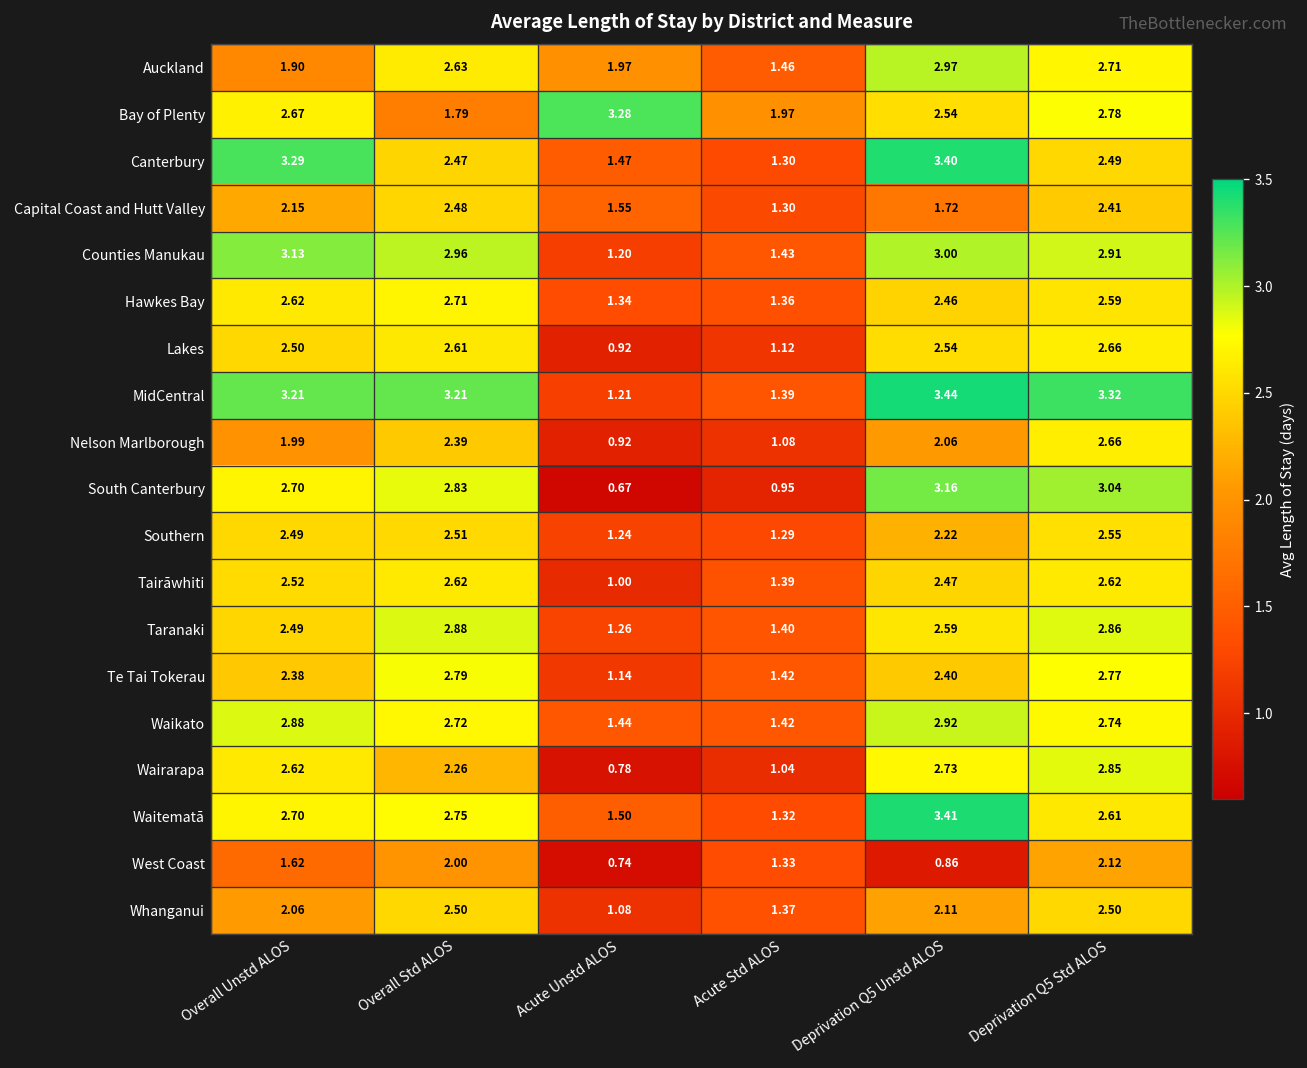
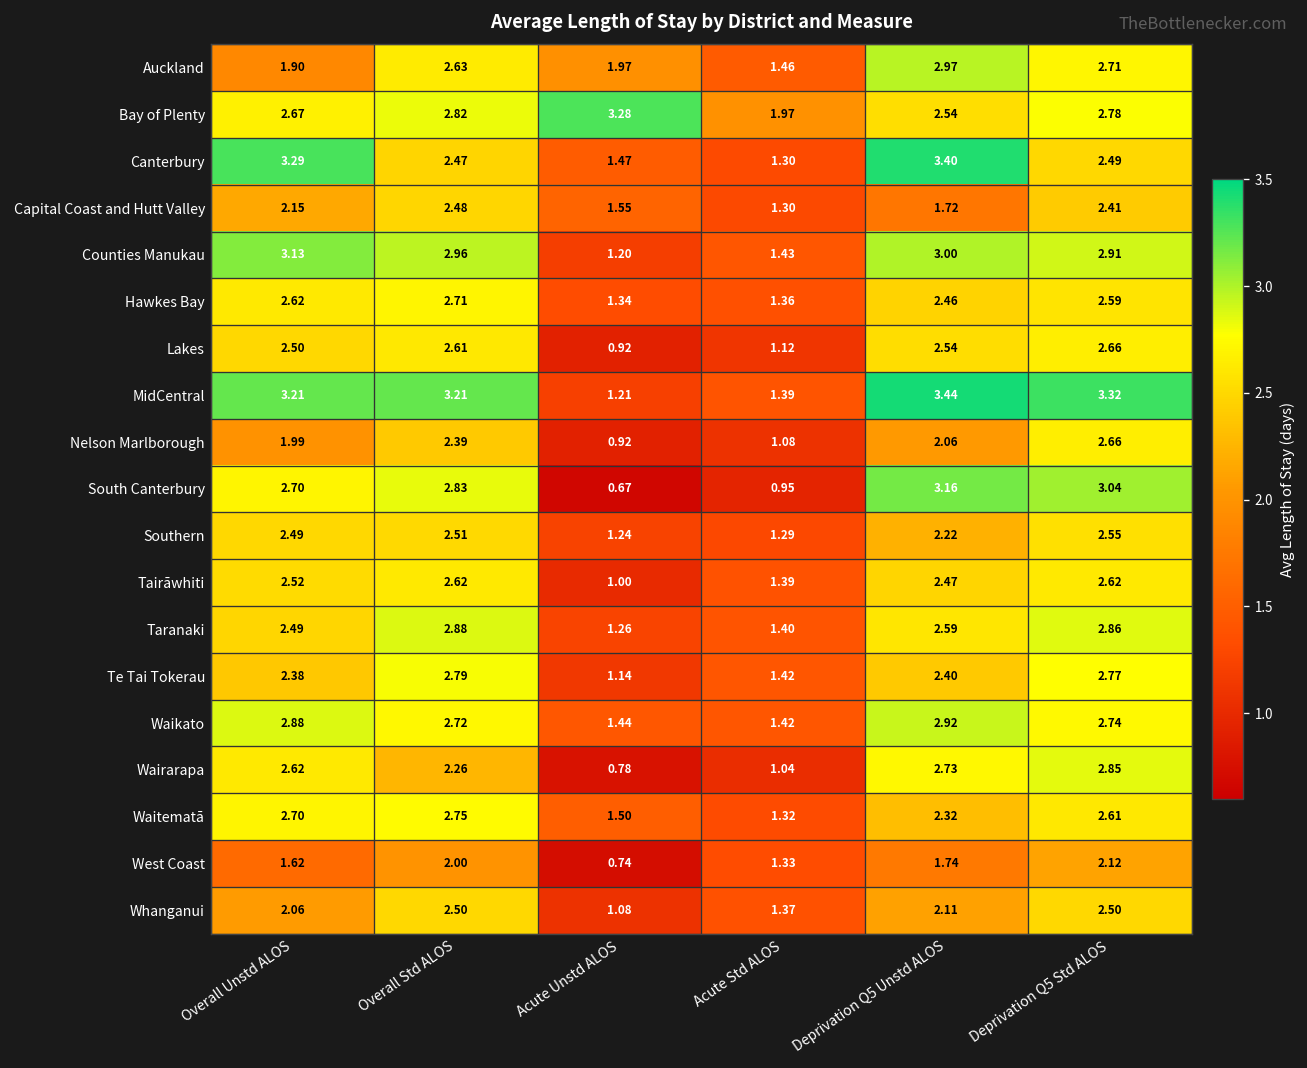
  {
    "Auckland": {
      "Overall Unstd ALOS": 1.90,
      "Overall Std ALOS": 2.63,
      "Acute Unstd ALOS": 1.97,
      "Acute Std ALOS": 1.46,
      "Deprivation Q5 Unstd ALOS": 2.97,
      "Deprivation Q5 Std ALOS": 2.71
    },
    "Bay of Plenty": {
      "Overall Unstd ALOS": 2.67,
-     "Overall Std ALOS": 1.79,
+     "Overall Std ALOS": 2.82,
      "Acute Unstd ALOS": 3.28,
      "Acute Std ALOS": 1.97,
      "Deprivation Q5 Unstd ALOS": 2.54,
      "Deprivation Q5 Std ALOS": 2.78
    },
    "Canterbury": {
      "Overall Unstd ALOS": 3.29,
      "Overall Std ALOS": 2.47,
      "Acute Unstd ALOS": 1.47,
      "Acute Std ALOS": 1.30,
      "Deprivation Q5 Unstd ALOS": 3.40,
      "Deprivation Q5 Std ALOS": 2.49
    },
    "Capital Coast and Hutt Valley": {
      "Overall Unstd ALOS": 2.15,
      "Overall Std ALOS": 2.48,
      "Acute Unstd ALOS": 1.55,
      "Acute Std ALOS": 1.30,
      "Deprivation Q5 Unstd ALOS": 1.72,
      "Deprivation Q5 Std ALOS": 2.41
    },
    "Counties Manukau": {
      "Overall Unstd ALOS": 3.13,
      "Overall Std ALOS": 2.96,
      "Acute Unstd ALOS": 1.20,
      "Acute Std ALOS": 1.43,
      "Deprivation Q5 Unstd ALOS": 3.00,
      "Deprivation Q5 Std ALOS": 2.91
    },
    "Hawkes Bay": {
      "Overall Unstd ALOS": 2.62,
      "Overall Std ALOS": 2.71,
      "Acute Unstd ALOS": 1.34,
      "Acute Std ALOS": 1.36,
      "Deprivation Q5 Unstd ALOS": 2.46,
      "Deprivation Q5 Std ALOS": 2.59
    },
    "Lakes": {
      "Overall Unstd ALOS": 2.50,
      "Overall Std ALOS": 2.61,
      "Acute Unstd ALOS": 0.92,
      "Acute Std ALOS": 1.12,
      "Deprivation Q5 Unstd ALOS": 2.54,
      "Deprivation Q5 Std ALOS": 2.66
    },
    "MidCentral": {
      "Overall Unstd ALOS": 3.21,
      "Overall Std ALOS": 3.21,
      "Acute Unstd ALOS": 1.21,
      "Acute Std ALOS": 1.39,
      "Deprivation Q5 Unstd ALOS": 3.44,
      "Deprivation Q5 Std ALOS": 3.32
    },
    "Nelson Marlborough": {
      "Overall Unstd ALOS": 1.99,
      "Overall Std ALOS": 2.39,
      "Acute Unstd ALOS": 0.92,
      "Acute Std ALOS": 1.08,
      "Deprivation Q5 Unstd ALOS": 2.06,
      "Deprivation Q5 Std ALOS": 2.66
    },
    "South Canterbury": {
      "Overall Unstd ALOS": 2.70,
      "Overall Std ALOS": 2.83,
      "Acute Unstd ALOS": 0.67,
      "Acute Std ALOS": 0.95,
      "Deprivation Q5 Unstd ALOS": 3.16,
      "Deprivation Q5 Std ALOS": 3.04
    },
    "Southern": {
      "Overall Unstd ALOS": 2.49,
      "Overall Std ALOS": 2.51,
      "Acute Unstd ALOS": 1.24,
      "Acute Std ALOS": 1.29,
      "Deprivation Q5 Unstd ALOS": 2.22,
      "Deprivation Q5 Std ALOS": 2.55
    },
    "Tairāwhiti": {
      "Overall Unstd ALOS": 2.52,
      "Overall Std ALOS": 2.62,
      "Acute Unstd ALOS": 1.00,
      "Acute Std ALOS": 1.39,
      "Deprivation Q5 Unstd ALOS": 2.47,
      "Deprivation Q5 Std ALOS": 2.62
    },
    "Taranaki": {
      "Overall Unstd ALOS": 2.49,
      "Overall Std ALOS": 2.88,
      "Acute Unstd ALOS": 1.26,
      "Acute Std ALOS": 1.40,
      "Deprivation Q5 Unstd ALOS": 2.59,
      "Deprivation Q5 Std ALOS": 2.86
    },
    "Te Tai Tokerau": {
      "Overall Unstd ALOS": 2.38,
      "Overall Std ALOS": 2.79,
      "Acute Unstd ALOS": 1.14,
      "Acute Std ALOS": 1.42,
      "Deprivation Q5 Unstd ALOS": 2.40,
      "Deprivation Q5 Std ALOS": 2.77
    },
    "Waikato": {
      "Overall Unstd ALOS": 2.88,
      "Overall Std ALOS": 2.72,
      "Acute Unstd ALOS": 1.44,
      "Acute Std ALOS": 1.42,
      "Deprivation Q5 Unstd ALOS": 2.92,
      "Deprivation Q5 Std ALOS": 2.74
    },
    "Wairarapa": {
      "Overall Unstd ALOS": 2.62,
      "Overall Std ALOS": 2.26,
      "Acute Unstd ALOS": 0.78,
      "Acute Std ALOS": 1.04,
      "Deprivation Q5 Unstd ALOS": 2.73,
      "Deprivation Q5 Std ALOS": 2.85
    },
    "Waitematā": {
      "Overall Unstd ALOS": 2.70,
      "Overall Std ALOS": 2.75,
      "Acute Unstd ALOS": 1.50,
      "Acute Std ALOS": 1.32,
-     "Deprivation Q5 Unstd ALOS": 3.41,
+     "Deprivation Q5 Unstd ALOS": 2.32,
      "Deprivation Q5 Std ALOS": 2.61
    },
    "West Coast": {
      "Overall Unstd ALOS": 1.62,
      "Overall Std ALOS": 2.00,
      "Acute Unstd ALOS": 0.74,
      "Acute Std ALOS": 1.33,
-     "Deprivation Q5 Unstd ALOS": 0.86,
+     "Deprivation Q5 Unstd ALOS": 1.74,
      "Deprivation Q5 Std ALOS": 2.12
    },
    "Whanganui": {
      "Overall Unstd ALOS": 2.06,
      "Overall Std ALOS": 2.50,
      "Acute Unstd ALOS": 1.08,
      "Acute Std ALOS": 1.37,
      "Deprivation Q5 Unstd ALOS": 2.11,
      "Deprivation Q5 Std ALOS": 2.50
    }
  }
